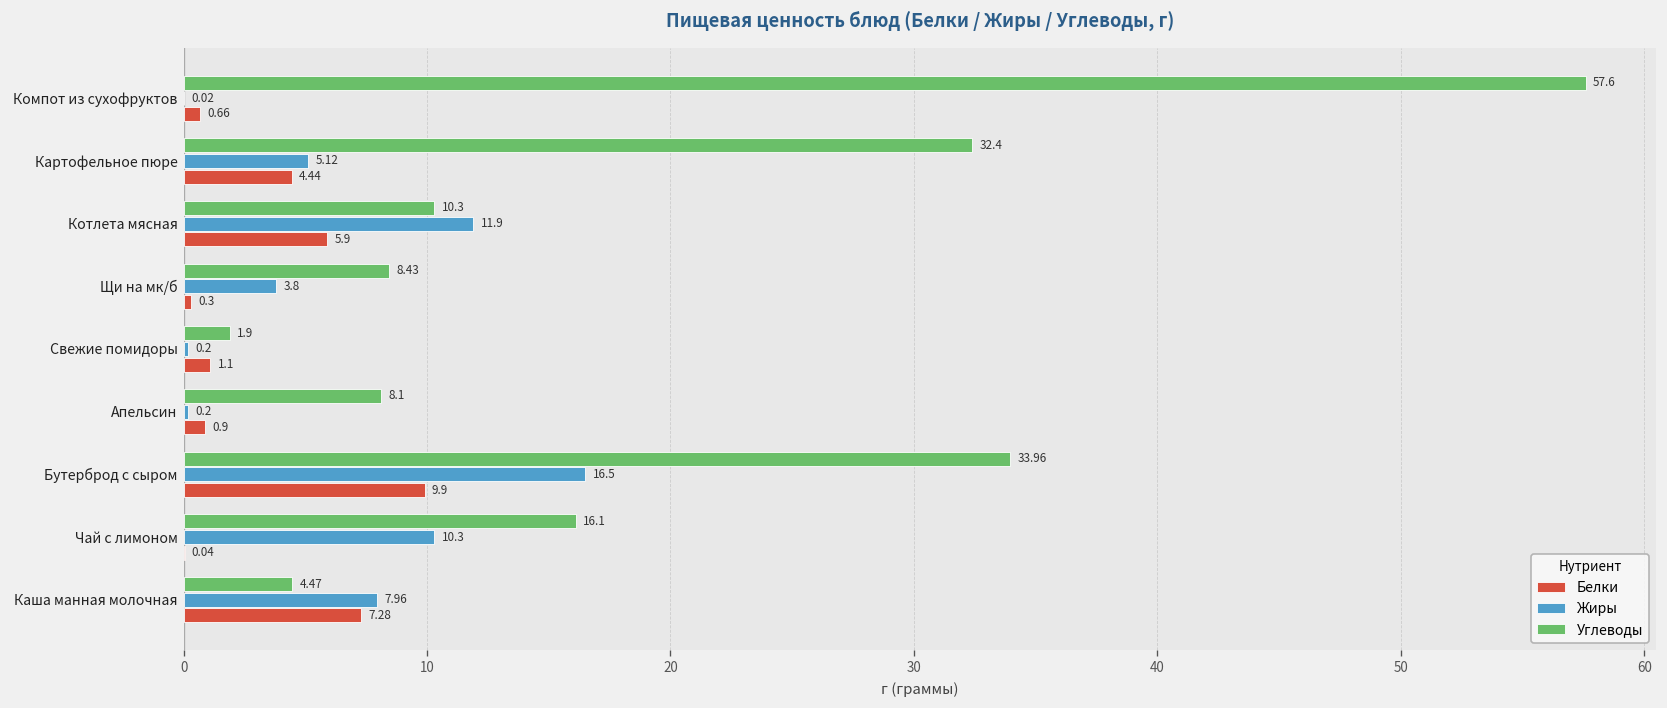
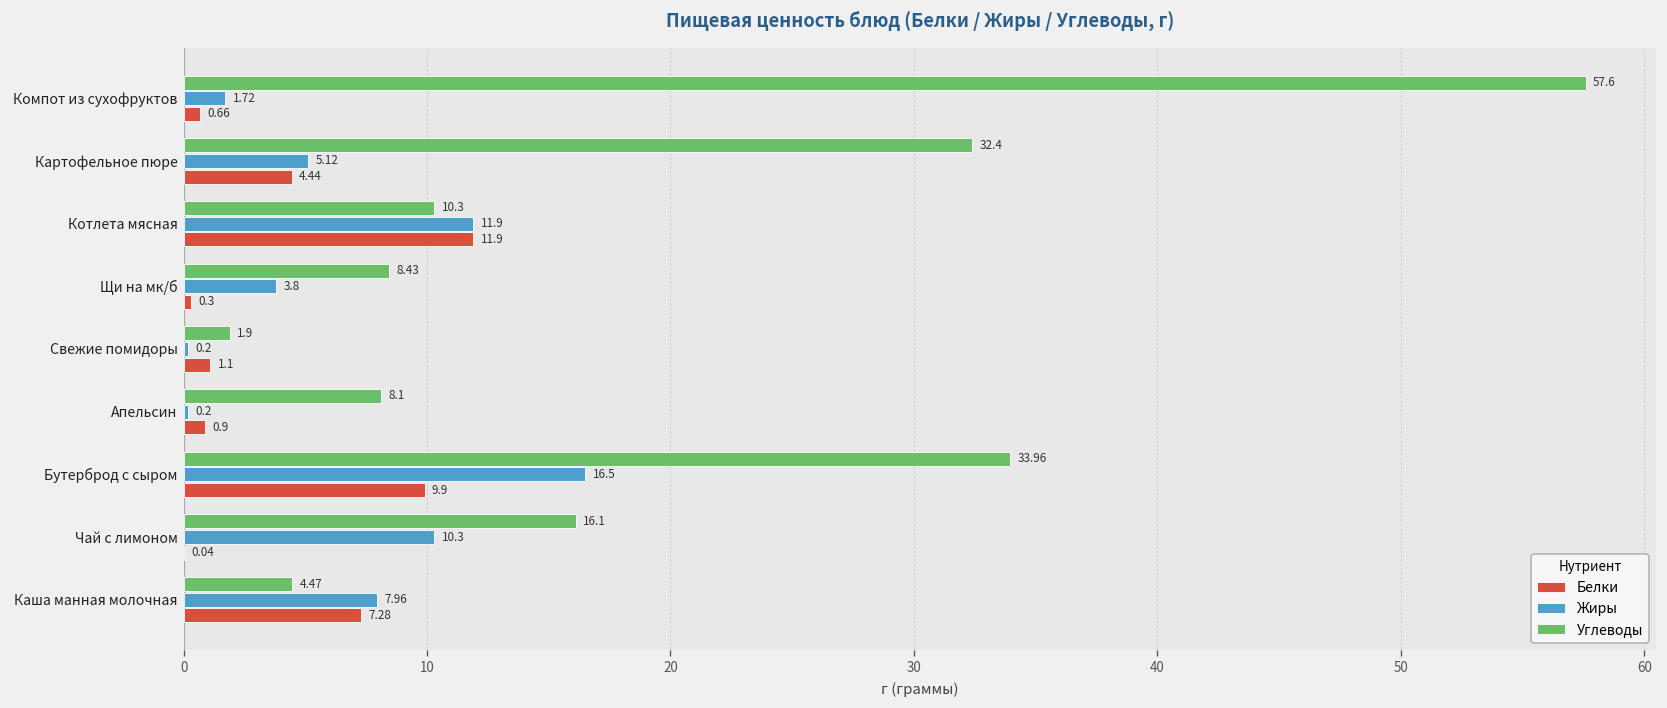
  {
    "Белки": {
      "Компот из сухофруктов": 0.66,
      "Картофельное пюре": 4.44,
-     "Котлета мясная": 5.9,
+     "Котлета мясная": 11.9,
      "Щи на мк/б": 0.3,
      "Свежие помидоры": 1.1,
      "Апельсин": 0.9,
      "Бутерброд с сыром": 9.9,
      "Чай с лимоном": 0.04,
      "Каша манная молочная": 7.28
    },
    "Жиры": {
-     "Компот из сухофруктов": 0.02,
+     "Компот из сухофруктов": 1.72,
      "Картофельное пюре": 5.12,
      "Котлета мясная": 11.9,
      "Щи на мк/б": 3.8,
      "Свежие помидоры": 0.2,
      "Апельсин": 0.2,
      "Бутерброд с сыром": 16.5,
      "Чай с лимоном": 10.3,
      "Каша манная молочная": 7.96
    },
    "Углеводы": {
      "Компот из сухофруктов": 57.6,
      "Картофельное пюре": 32.4,
      "Котлета мясная": 10.3,
      "Щи на мк/б": 8.43,
      "Свежие помидоры": 1.9,
      "Апельсин": 8.1,
      "Бутерброд с сыром": 33.96,
      "Чай с лимоном": 16.1,
      "Каша манная молочная": 4.47
    }
  }
